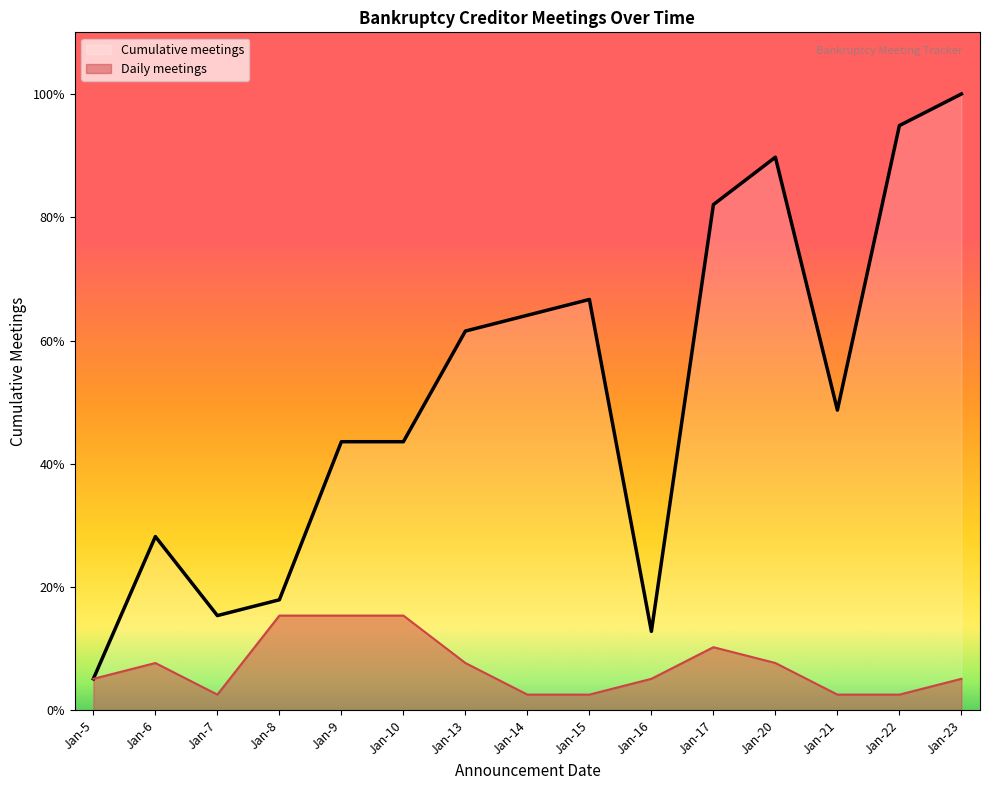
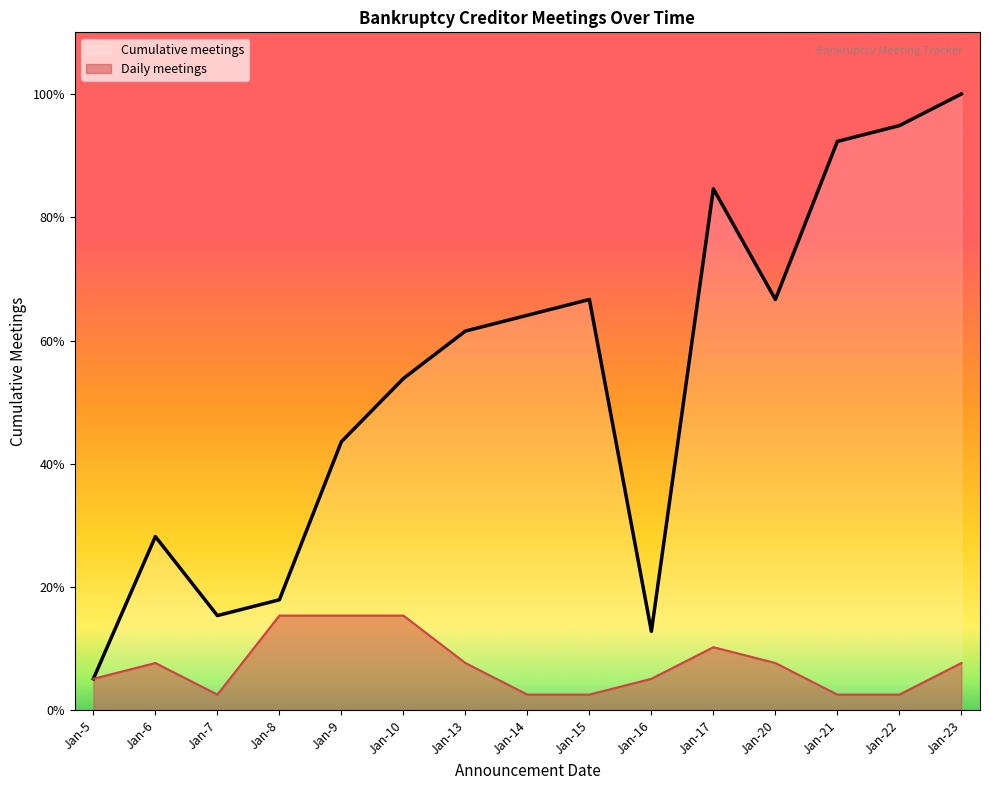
  {
    "Cumulative meetings": {
      "Jan-6": "28%",
      "Jan-7": "15%",
      "Jan-8": "18%",
      "Jan-9": "44%",
-     "Jan-10": "44%",
+     "Jan-10": "54%",
      "Jan-13": "62%",
      "Jan-14": "64%",
      "Jan-15": "67%",
      "Jan-16": "13%",
-     "Jan-17": "82%",
-     "Jan-20": "90%",
-     "Jan-21": "49%",
+     "Jan-17": "85%",
+     "Jan-20": "67%",
+     "Jan-21": "92%",
      "Jan-22": "95%",
      "Jan-23": "100%"
    },
    "Daily meetings": {
      "Jan-6": "8%",
      "Jan-7": "3%",
      "Jan-8": "15%",
      "Jan-9": "15%",
      "Jan-10": "15%",
      "Jan-13": "8%",
      "Jan-14": "3%",
      "Jan-15": "3%",
      "Jan-16": "5%",
      "Jan-17": "10%",
      "Jan-20": "8%",
      "Jan-21": "3%",
      "Jan-22": "3%",
-     "Jan-23": "5%"
+     "Jan-23": "8%"
    }
  }
